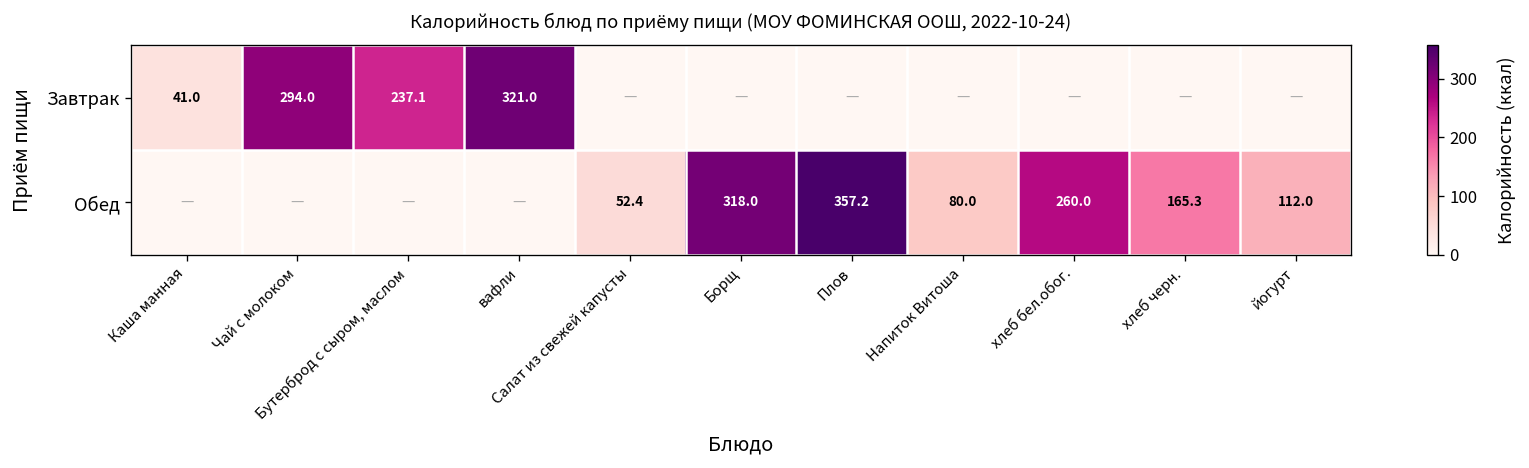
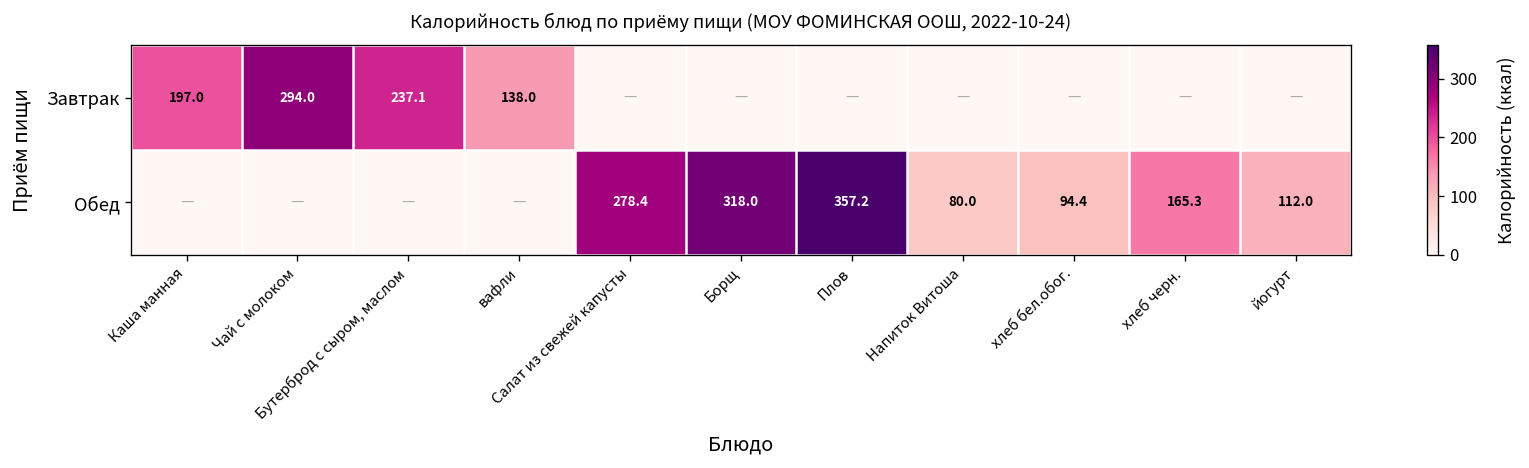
  {
    "Завтрак": {
-     "Каша манная": 41.0,
+     "Каша манная": 197.0,
      "Чай с молоком": 294.0,
      "Бутерброд с сыром, маслом": 237.1,
-     "вафли": 321.0
+     "вафли": 138.0
    },
    "Обед": {
-     "Салат из свежей капусты": 52.4,
+     "Салат из свежей капусты": 278.4,
      "Борщ": 318.0,
      "Плов": 357.2,
      "Напиток Витоша": 80.0,
-     "хлеб бел.обог.": 260.0,
+     "хлеб бел.обог.": 94.4,
      "хлеб черн.": 165.3,
      "йогурт": 112.0
    }
  }
